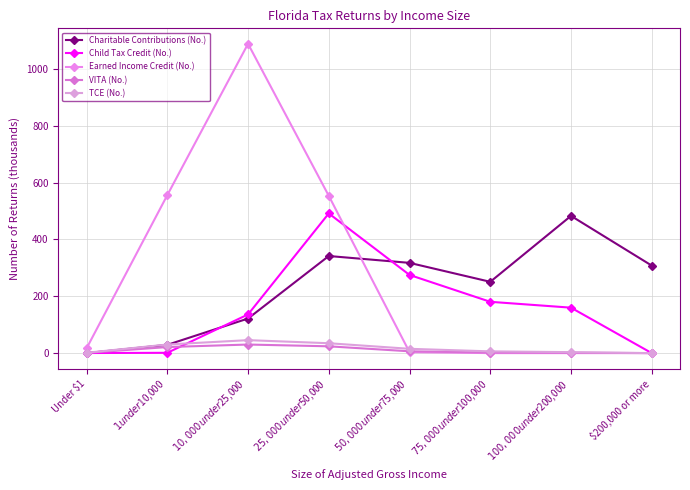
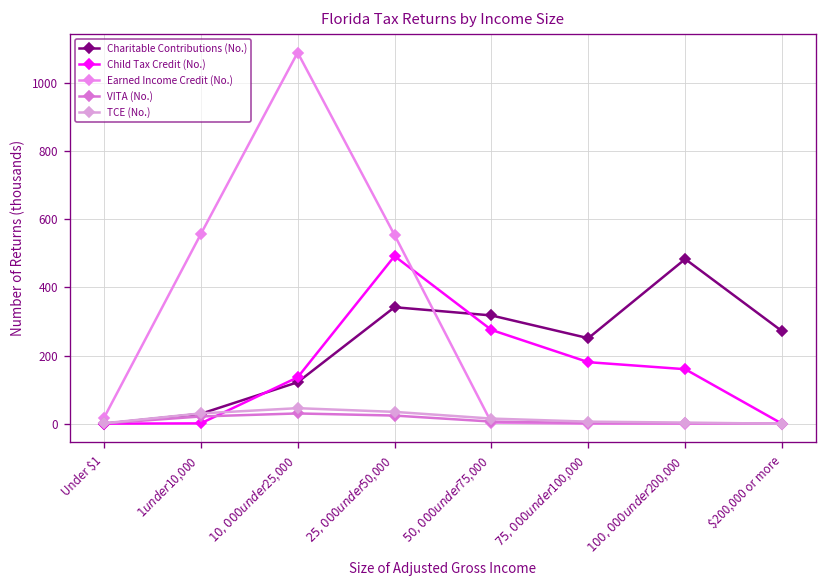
  {
    "Charitable Contributions (No.)": {
-     "$200,000 or more": 310
+     "$200,000 or more": 270
    }
  }
